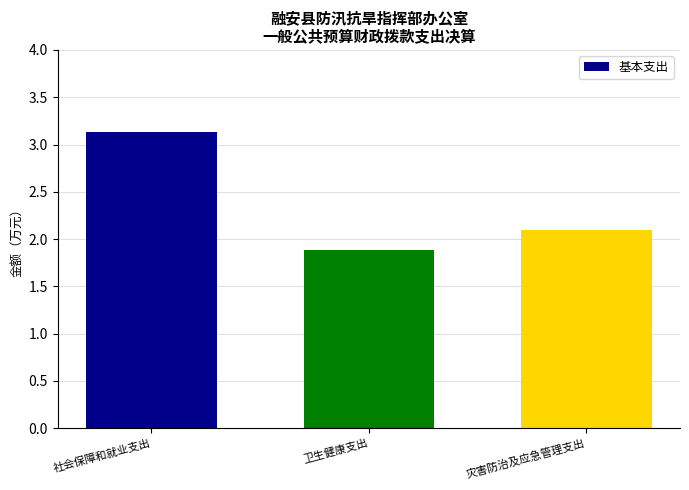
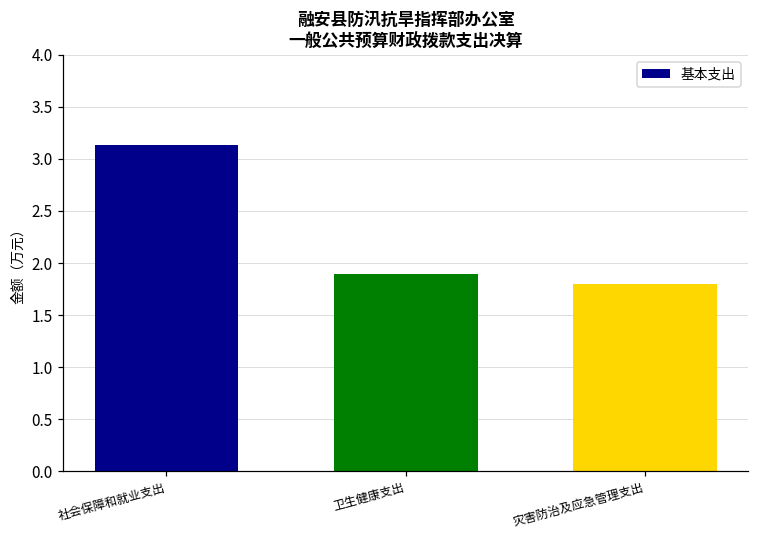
  {
    "社会保障和就业支出": 3.1,
    "卫生健康支出": 1.9,
-   "灾害防治及应急管理支出": 2.1
+   "灾害防治及应急管理支出": 1.8
  }
